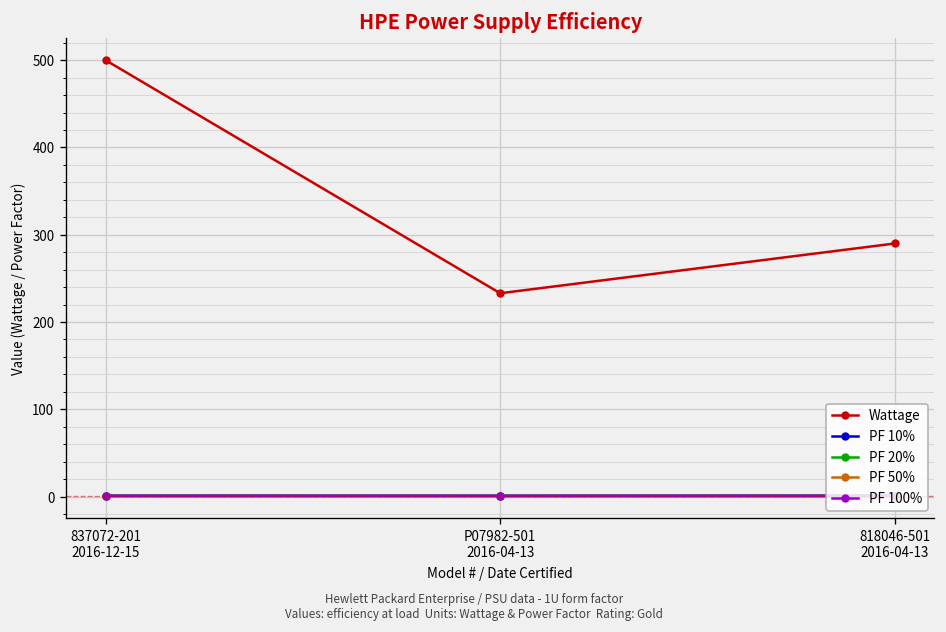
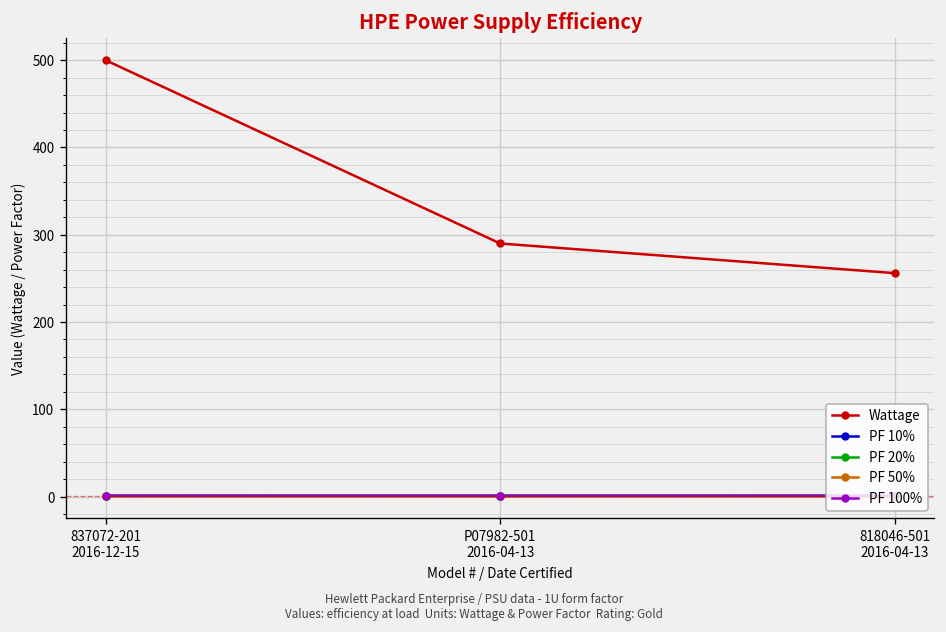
  {
    "Wattage": {
      "837072-201 2016-12-15": 500,
-     "P07982-501 2016-04-13": 230,
-     "818046-501 2016-04-13": 290
+     "P07982-501 2016-04-13": 290,
+     "818046-501 2016-04-13": 260
    }
  }
